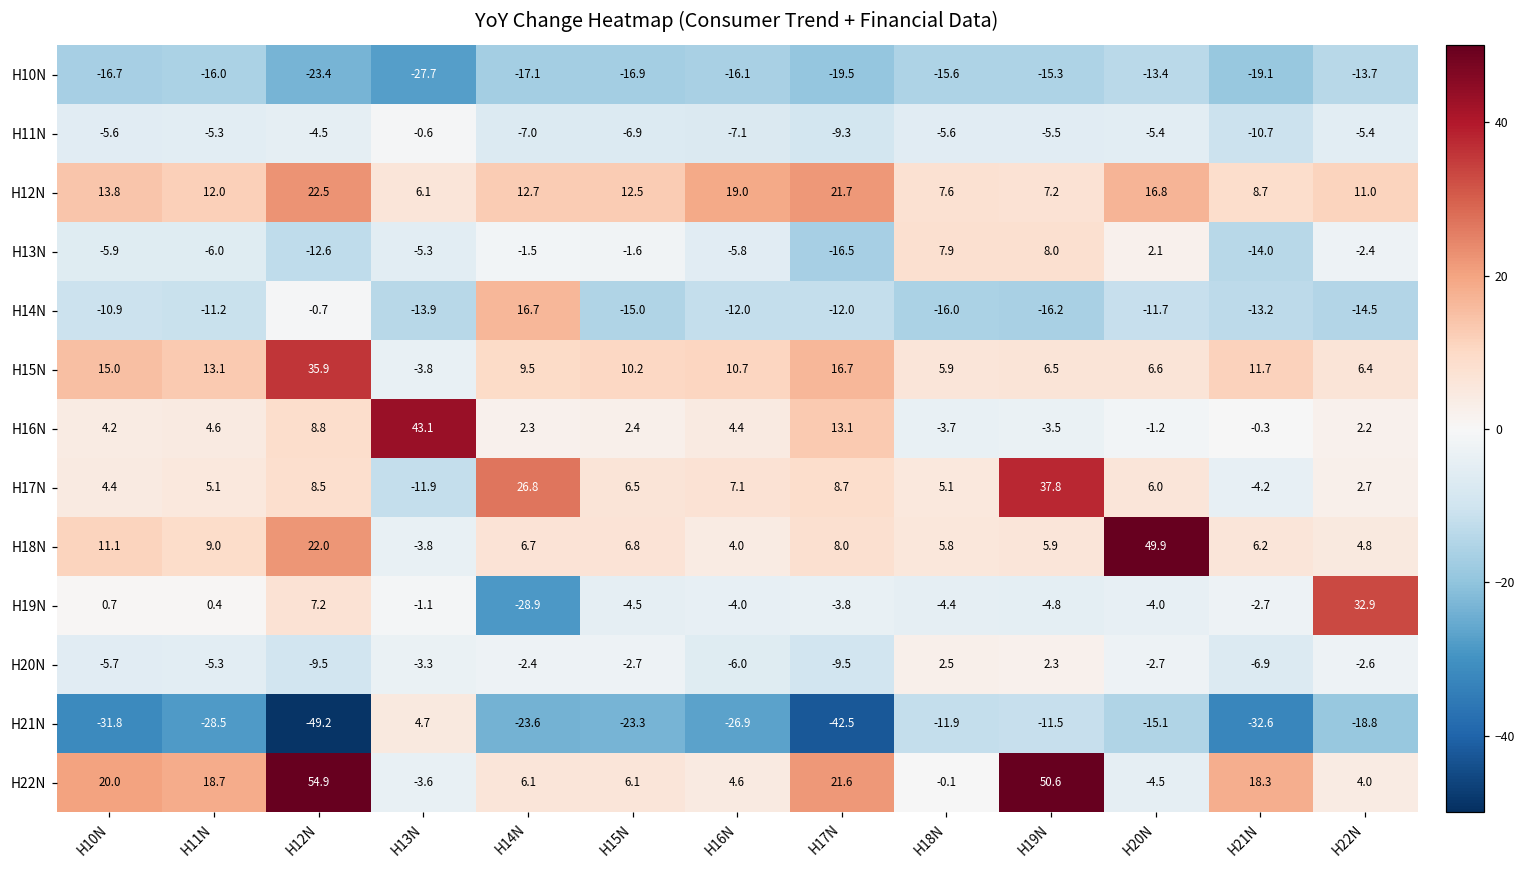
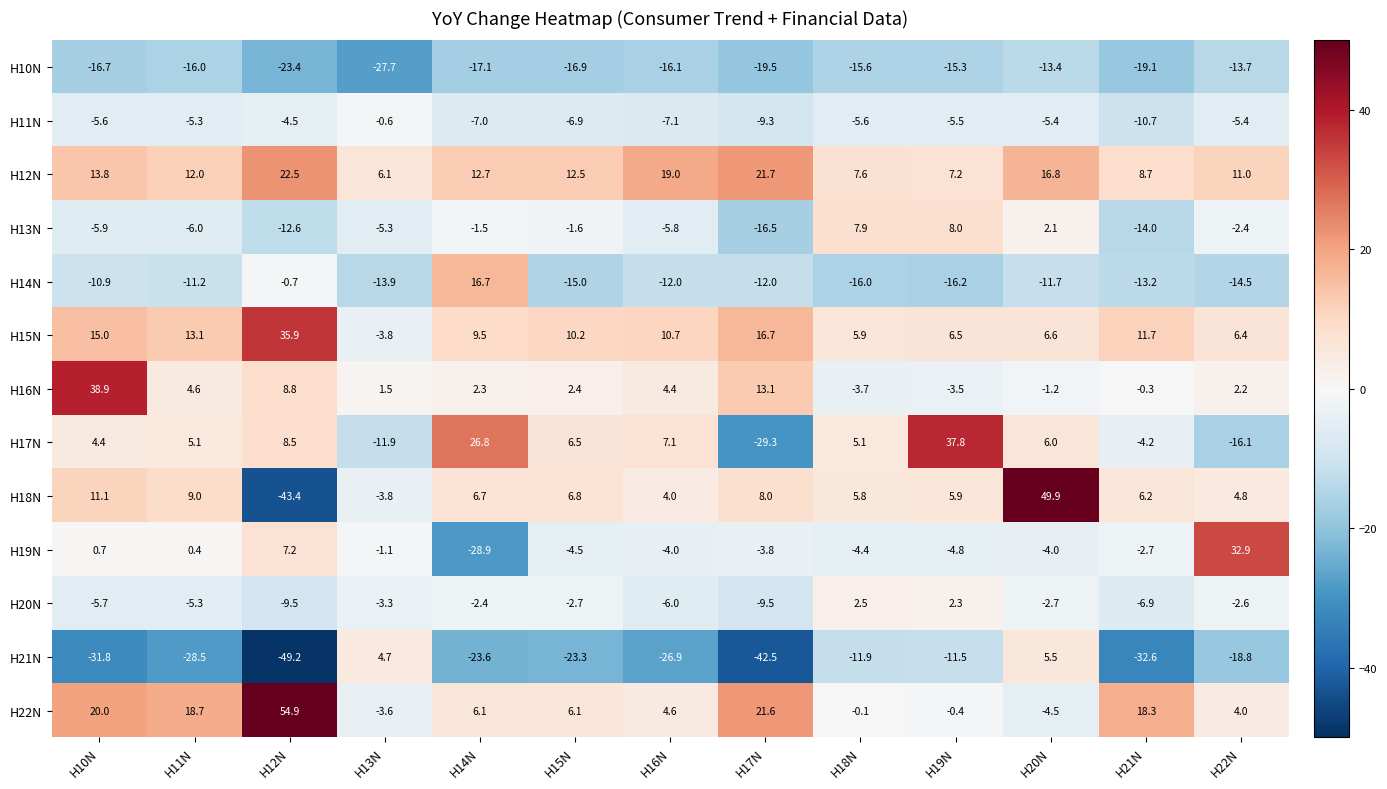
  {
    "H10N": {
      "H10N": -16.7,
      "H11N": -16.0,
      "H12N": -23.4,
      "H13N": -27.7,
      "H14N": -17.1,
      "H15N": -16.9,
      "H16N": -16.1,
      "H17N": -19.5,
      "H18N": -15.6,
      "H19N": -15.3,
      "H20N": -13.4,
      "H21N": -19.1,
      "H22N": -13.7
    },
    "H11N": {
      "H10N": -5.6,
      "H11N": -5.3,
      "H12N": -4.5,
      "H13N": -0.6,
      "H14N": -7.0,
      "H15N": -6.9,
      "H16N": -7.1,
      "H17N": -9.3,
      "H18N": -5.6,
      "H19N": -5.5,
      "H20N": -5.4,
      "H21N": -10.7,
      "H22N": -5.4
    },
    "H12N": {
      "H10N": 13.8,
      "H11N": 12.0,
      "H12N": 22.5,
      "H13N": 6.1,
      "H14N": 12.7,
      "H15N": 12.5,
      "H16N": 19.0,
      "H17N": 21.7,
      "H18N": 7.6,
      "H19N": 7.2,
      "H20N": 16.8,
      "H21N": 8.7,
      "H22N": 11.0
    },
    "H13N": {
      "H10N": -5.9,
      "H11N": -6.0,
      "H12N": -12.6,
      "H13N": -5.3,
      "H14N": -1.5,
      "H15N": -1.6,
      "H16N": -5.8,
      "H17N": -16.5,
      "H18N": 7.9,
      "H19N": 8.0,
      "H20N": 2.1,
      "H21N": -14.0,
      "H22N": -2.4
    },
    "H14N": {
      "H10N": -10.9,
      "H11N": -11.2,
      "H12N": -0.7,
      "H13N": -13.9,
      "H14N": 16.7,
      "H15N": -15.0,
      "H16N": -12.0,
      "H17N": -12.0,
      "H18N": -16.0,
      "H19N": -16.2,
      "H20N": -11.7,
      "H21N": -13.2,
      "H22N": -14.5
    },
    "H15N": {
      "H10N": 15.0,
      "H11N": 13.1,
      "H12N": 35.9,
      "H13N": -3.8,
      "H14N": 9.5,
      "H15N": 10.2,
      "H16N": 10.7,
      "H17N": 16.7,
      "H18N": 5.9,
      "H19N": 6.5,
      "H20N": 6.6,
      "H21N": 11.7,
      "H22N": 6.4
    },
    "H16N": {
-     "H10N": 4.2,
+     "H10N": 38.9,
      "H11N": 4.6,
      "H12N": 8.8,
-     "H13N": 43.1,
+     "H13N": 1.5,
      "H14N": 2.3,
      "H15N": 2.4,
      "H16N": 4.4,
      "H17N": 13.1,
      "H18N": -3.7,
      "H19N": -3.5,
      "H20N": -1.2,
      "H21N": -0.3,
      "H22N": 2.2
    },
    "H17N": {
      "H10N": 4.4,
      "H11N": 5.1,
      "H12N": 8.5,
      "H13N": -11.9,
      "H14N": 26.8,
      "H15N": 6.5,
      "H16N": 7.1,
-     "H17N": 8.7,
+     "H17N": -29.3,
      "H18N": 5.1,
      "H19N": 37.8,
      "H20N": 6.0,
      "H21N": -4.2,
-     "H22N": 2.7
+     "H22N": -16.1
    },
    "H18N": {
      "H10N": 11.1,
      "H11N": 9.0,
-     "H12N": 22.0,
+     "H12N": -43.4,
      "H13N": -3.8,
      "H14N": 6.7,
      "H15N": 6.8,
      "H16N": 4.0,
      "H17N": 8.0,
      "H18N": 5.8,
      "H19N": 5.9,
      "H20N": 49.9,
      "H21N": 6.2,
      "H22N": 4.8
    },
    "H19N": {
      "H10N": 0.7,
      "H11N": 0.4,
      "H12N": 7.2,
      "H13N": -1.1,
      "H14N": -28.9,
      "H15N": -4.5,
      "H16N": -4.0,
      "H17N": -3.8,
      "H18N": -4.4,
      "H19N": -4.8,
      "H20N": -4.0,
      "H21N": -2.7,
      "H22N": 32.9
    },
    "H20N": {
      "H10N": -5.7,
      "H11N": -5.3,
      "H12N": -9.5,
      "H13N": -3.3,
      "H14N": -2.4,
      "H15N": -2.7,
      "H16N": -6.0,
      "H17N": -9.5,
      "H18N": 2.5,
      "H19N": 2.3,
      "H20N": -2.7,
      "H21N": -6.9,
      "H22N": -2.6
    },
    "H21N": {
      "H10N": -31.8,
      "H11N": -28.5,
      "H12N": -49.2,
      "H13N": 4.7,
      "H14N": -23.6,
      "H15N": -23.3,
      "H16N": -26.9,
      "H17N": -42.5,
      "H18N": -11.9,
      "H19N": -11.5,
-     "H20N": -15.1,
+     "H20N": 5.5,
      "H21N": -32.6,
      "H22N": -18.8
    },
    "H22N": {
      "H10N": 20.0,
      "H11N": 18.7,
      "H12N": 54.9,
      "H13N": -3.6,
      "H14N": 6.1,
      "H15N": 6.1,
      "H16N": 4.6,
      "H17N": 21.6,
      "H18N": -0.1,
-     "H19N": 50.6,
+     "H19N": -0.4,
      "H20N": -4.5,
      "H21N": 18.3,
      "H22N": 4.0
    }
  }
